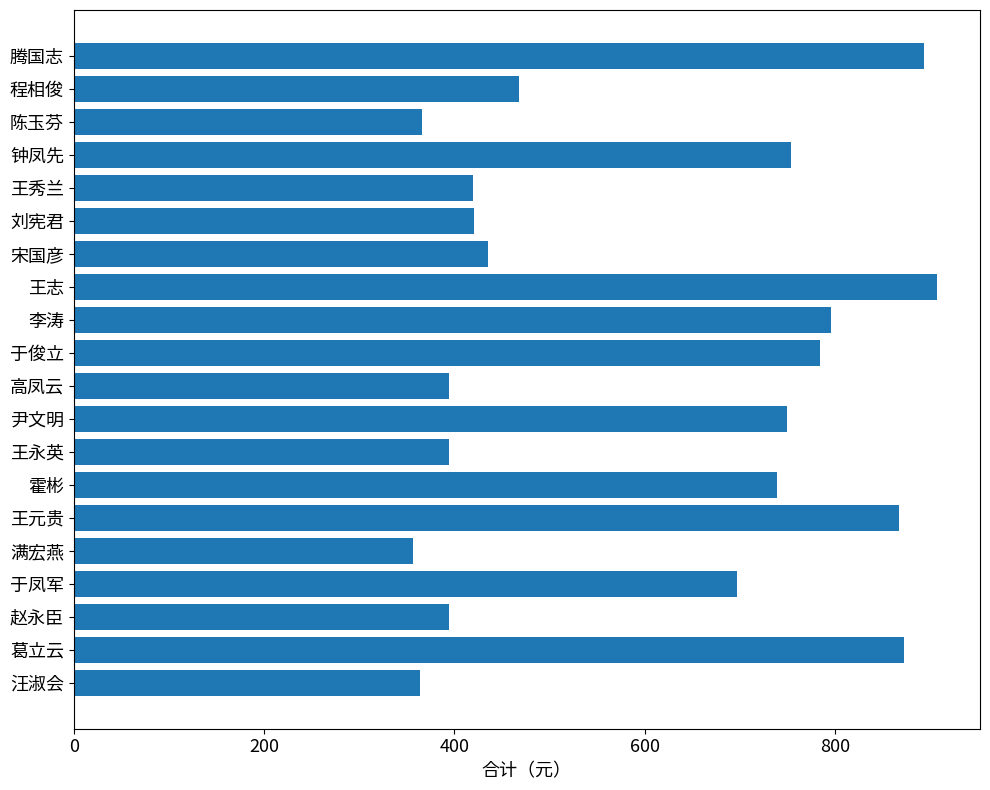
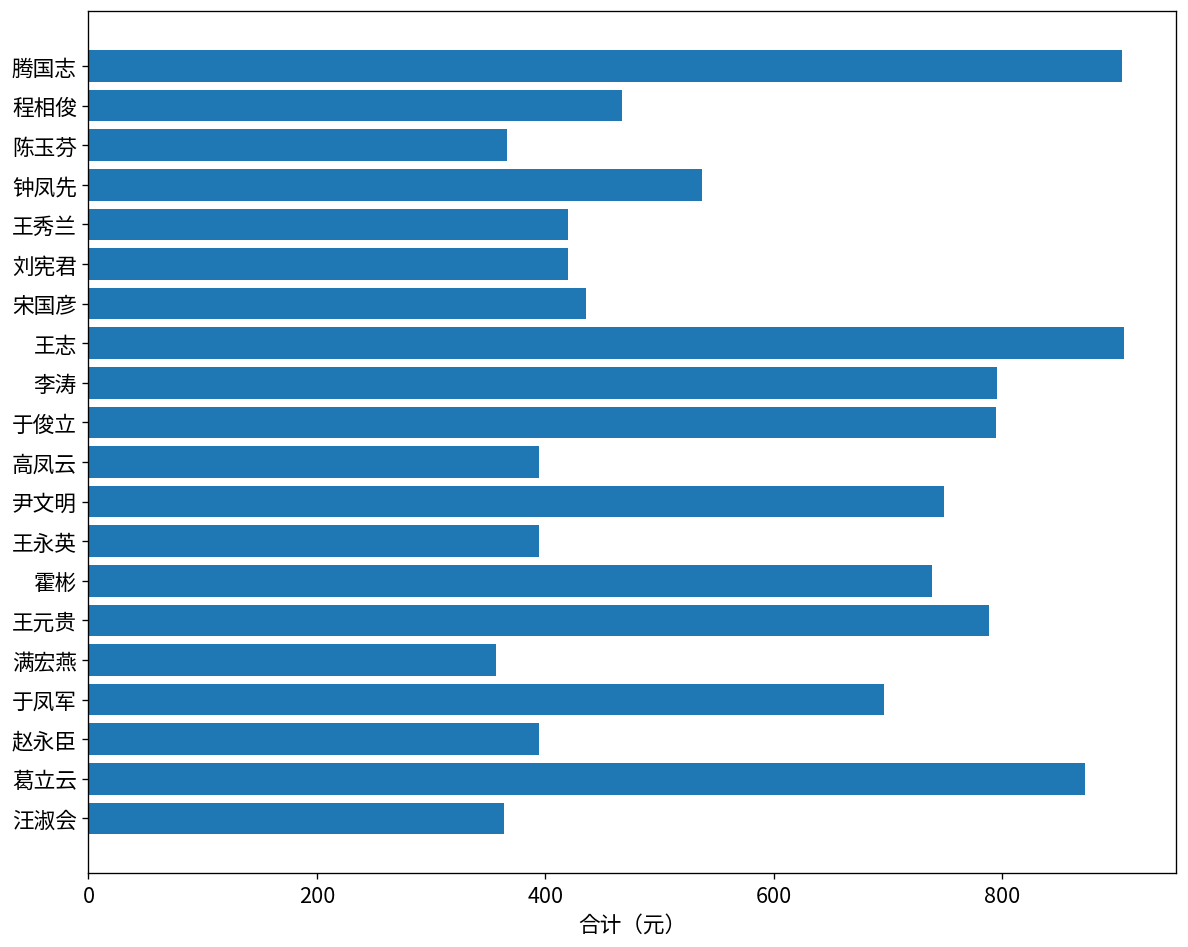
  {
-   "腾国志": 890,
+   "腾国志": 910,
    "程相俊": 470,
    "陈玉芬": 370,
-   "钟凤先": 750,
+   "钟凤先": 540,
    "王秀兰": 420,
    "刘宪君": 420,
    "宋国彦": 440,
    "王志": 910,
    "李涛": 800,
-   "于俊立": 780,
+   "于俊立": 800,
    "高凤云": 390,
    "尹文明": 750,
    "王永英": 390,
    "霍彬": 740,
-   "王元贵": 870,
+   "王元贵": 790,
    "满宏燕": 360,
    "于凤军": 700,
    "赵永臣": 390,
    "葛立云": 870,
    "汪淑会": 360
  }
